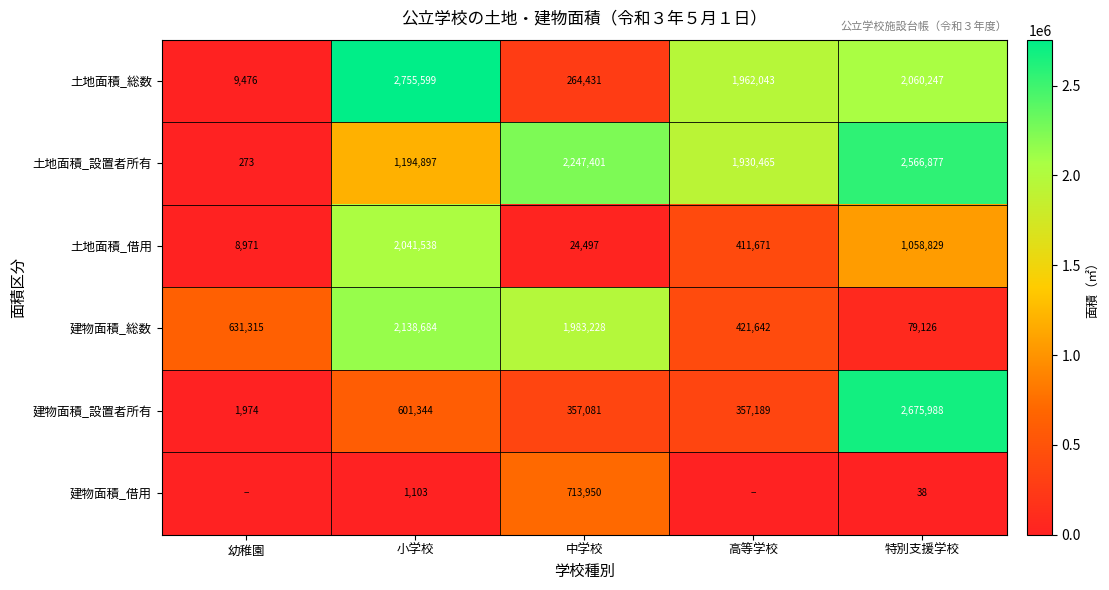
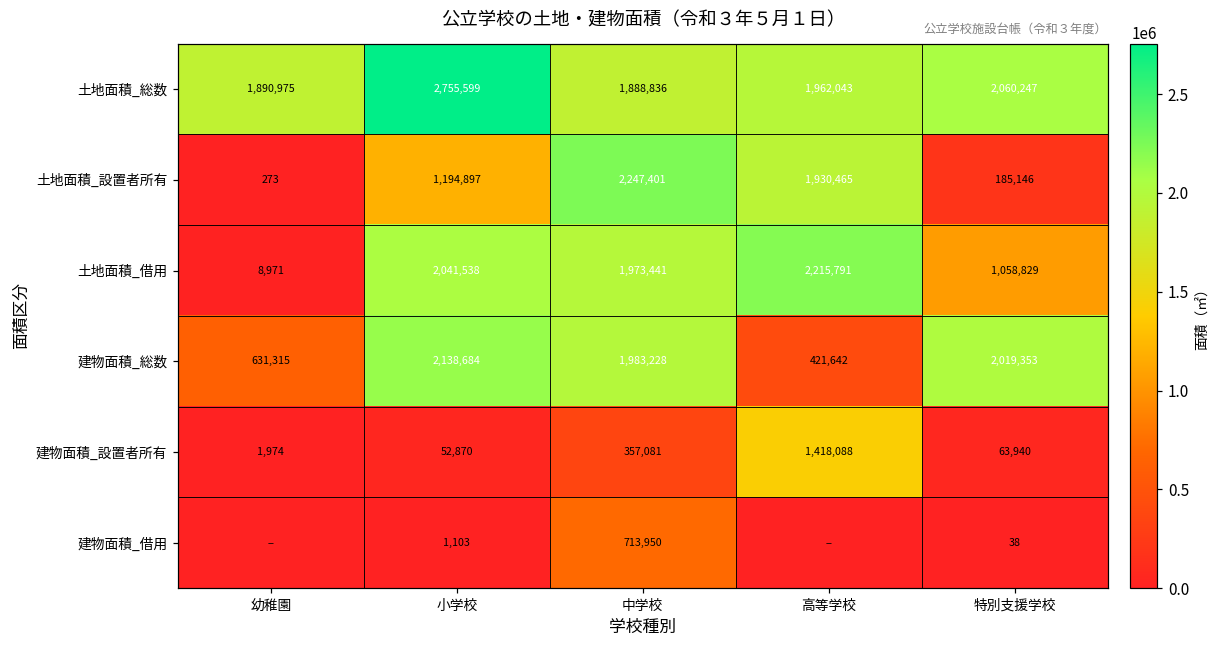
  {
    "土地面積_総数": {
-     "幼稚園": "9,476",
+     "幼稚園": "1,890,975",
      "小学校": "2,755,599",
-     "中学校": "264,431",
+     "中学校": "1,888,836",
      "高等学校": "1,962,043",
      "特別支援学校": "2,060,247"
    },
    "土地面積_設置者所有": {
      "幼稚園": "273",
      "小学校": "1,194,897",
      "中学校": "2,247,401",
      "高等学校": "1,930,465",
-     "特別支援学校": "2,566,877"
+     "特別支援学校": "185,146"
    },
    "土地面積_借用": {
      "幼稚園": "8,971",
      "小学校": "2,041,538",
-     "中学校": "24,497",
-     "高等学校": "411,671",
+     "中学校": "1,973,441",
+     "高等学校": "2,215,791",
      "特別支援学校": "1,058,829"
    },
    "建物面積_総数": {
      "幼稚園": "631,315",
      "小学校": "2,138,684",
      "中学校": "1,983,228",
      "高等学校": "421,642",
-     "特別支援学校": "79,126"
+     "特別支援学校": "2,019,353"
    },
    "建物面積_設置者所有": {
      "幼稚園": "1,974",
-     "小学校": "601,344",
+     "小学校": "52,870",
      "中学校": "357,081",
-     "高等学校": "357,189",
-     "特別支援学校": "2,675,988"
+     "高等学校": "1,418,088",
+     "特別支援学校": "63,940"
    },
    "建物面積_借用": {
      "小学校": "1,103",
      "中学校": "713,950",
      "特別支援学校": "38"
    }
  }
